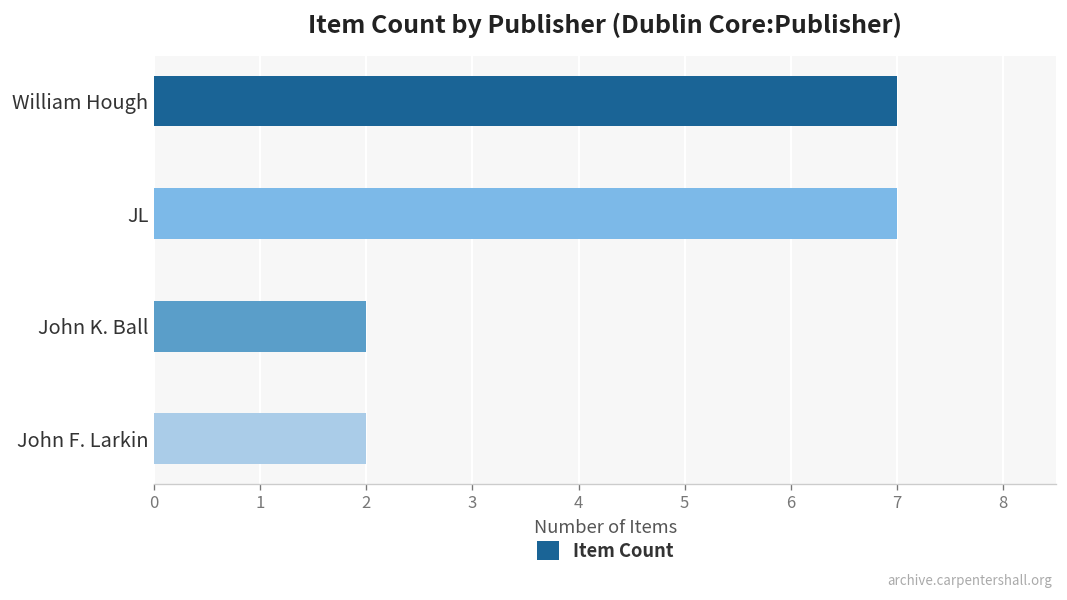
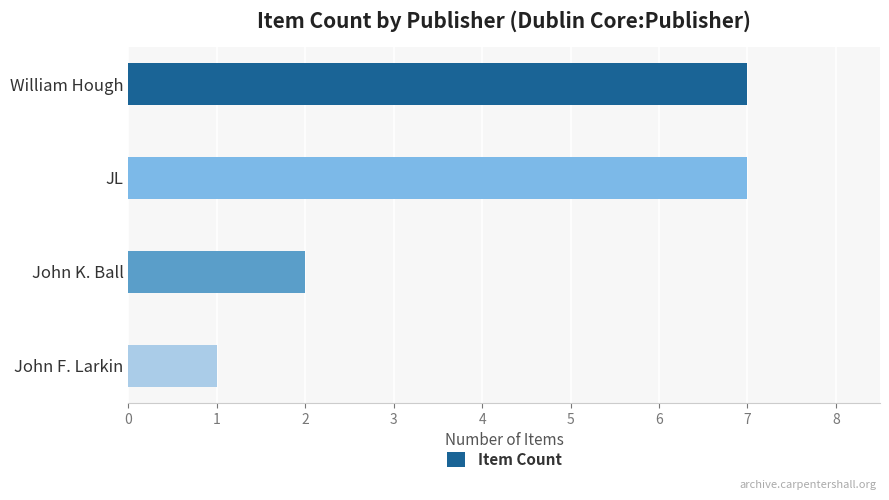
  {
    "William Hough": 7,
    "JL": 7,
    "John K. Ball": 2,
-   "John F. Larkin": 2
+   "John F. Larkin": 1
  }
